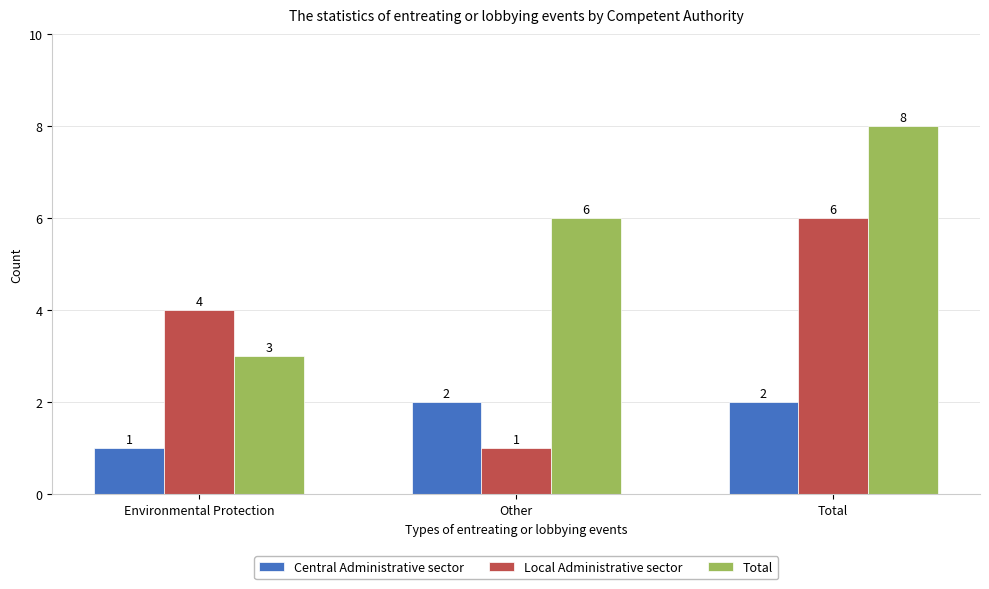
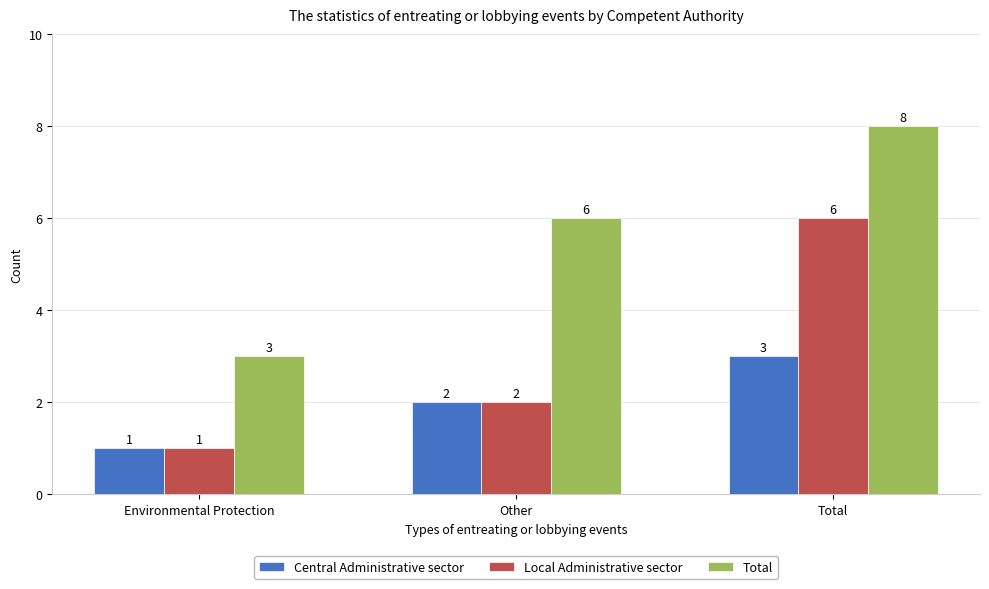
  {
    "Central Administrative sector": {
      "Environmental Protection": 1,
      "Other": 2,
-     "Total": 2
+     "Total": 3
    },
    "Local Administrative sector": {
-     "Environmental Protection": 4,
-     "Other": 1,
+     "Environmental Protection": 1,
+     "Other": 2,
      "Total": 6
    },
    "Total": {
      "Environmental Protection": 3,
      "Other": 6,
      "Total": 8
    }
  }
